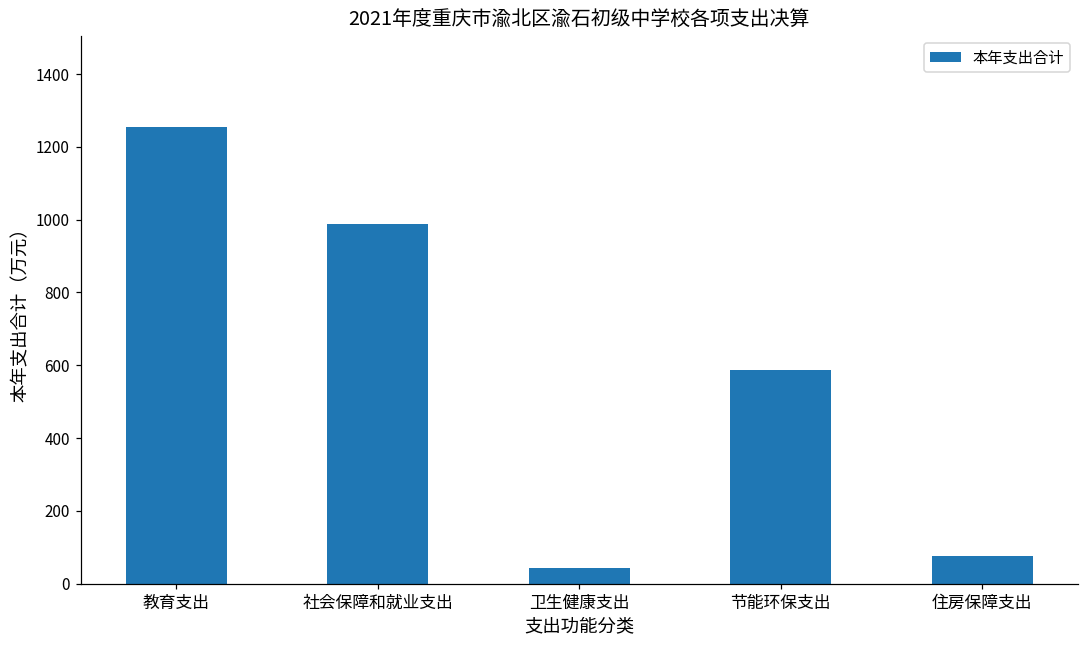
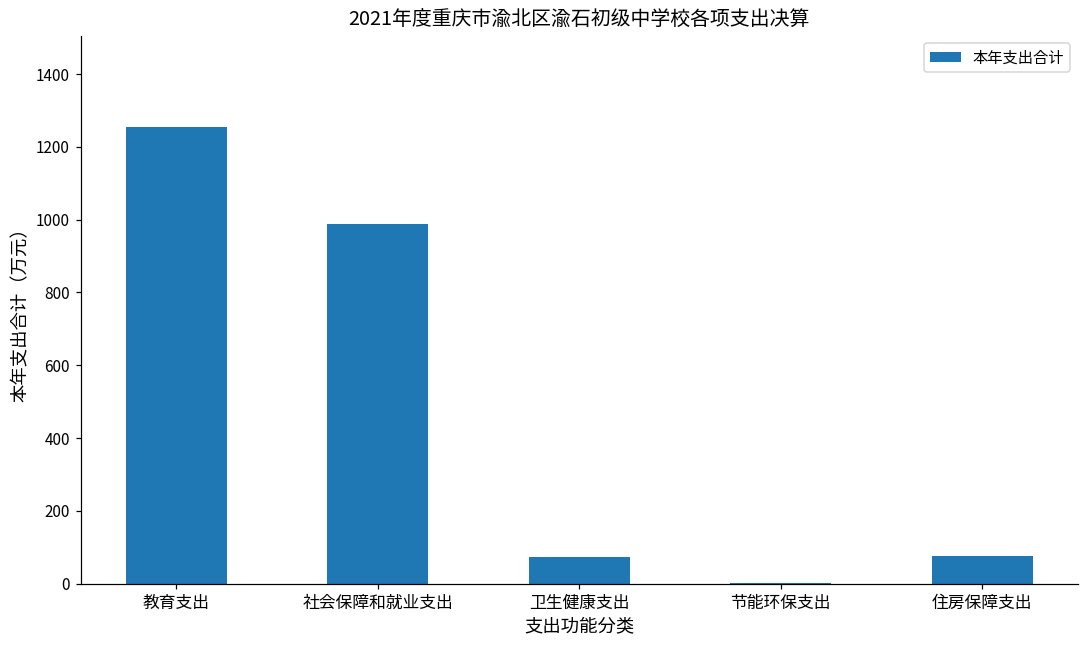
  {
    "教育支出": 1250,
    "社会保障和就业支出": 990,
-   "卫生健康支出": 40,
-   "节能环保支出": 590,
+   "卫生健康支出": 70,
+   "节能环保支出": 0,
    "住房保障支出": 80
  }
